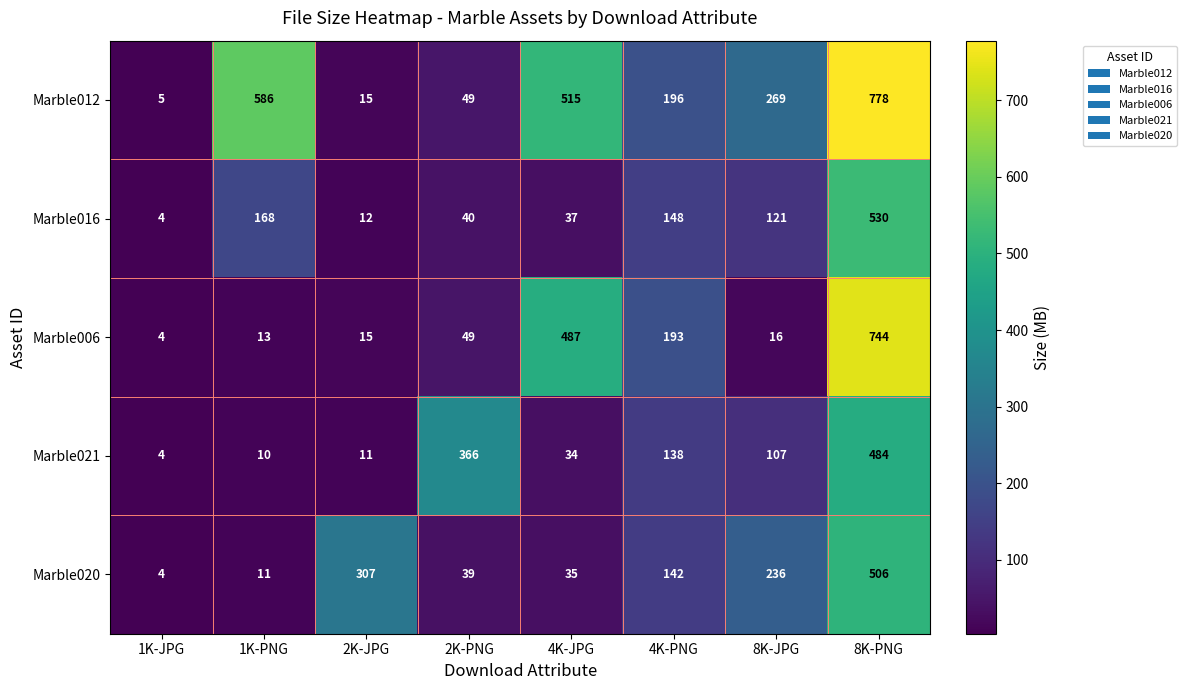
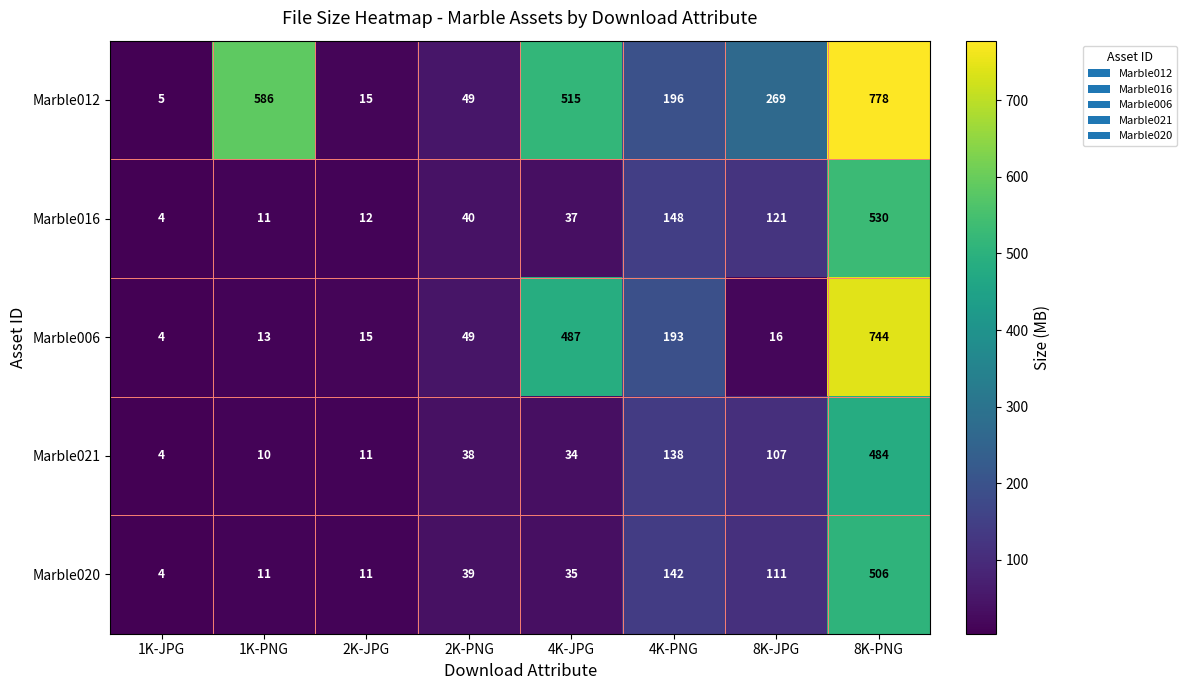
  {
    "Marble012": {
      "1K-JPG": 5,
      "1K-PNG": 586,
      "2K-JPG": 15,
      "2K-PNG": 49,
      "4K-JPG": 515,
      "4K-PNG": 196,
      "8K-JPG": 269,
      "8K-PNG": 778
    },
    "Marble016": {
      "1K-JPG": 4,
-     "1K-PNG": 168,
+     "1K-PNG": 11,
      "2K-JPG": 12,
      "2K-PNG": 40,
      "4K-JPG": 37,
      "4K-PNG": 148,
      "8K-JPG": 121,
      "8K-PNG": 530
    },
    "Marble006": {
      "1K-JPG": 4,
      "1K-PNG": 13,
      "2K-JPG": 15,
      "2K-PNG": 49,
      "4K-JPG": 487,
      "4K-PNG": 193,
      "8K-JPG": 16,
      "8K-PNG": 744
    },
    "Marble021": {
      "1K-JPG": 4,
      "1K-PNG": 10,
      "2K-JPG": 11,
-     "2K-PNG": 366,
+     "2K-PNG": 38,
      "4K-JPG": 34,
      "4K-PNG": 138,
      "8K-JPG": 107,
      "8K-PNG": 484
    },
    "Marble020": {
      "1K-JPG": 4,
      "1K-PNG": 11,
-     "2K-JPG": 307,
+     "2K-JPG": 11,
      "2K-PNG": 39,
      "4K-JPG": 35,
      "4K-PNG": 142,
-     "8K-JPG": 236,
+     "8K-JPG": 111,
      "8K-PNG": 506
    }
  }
